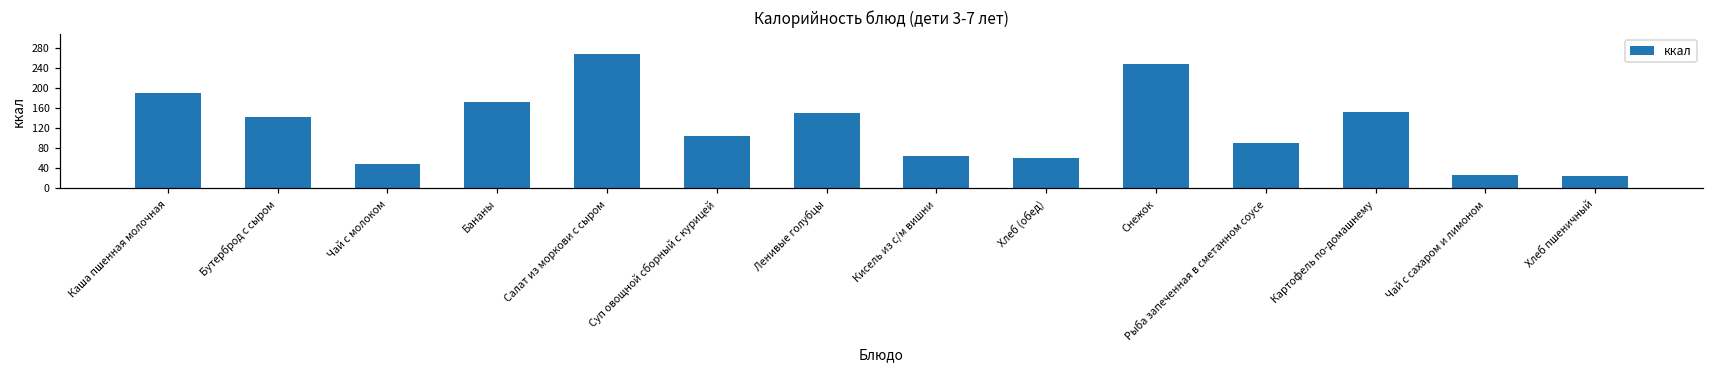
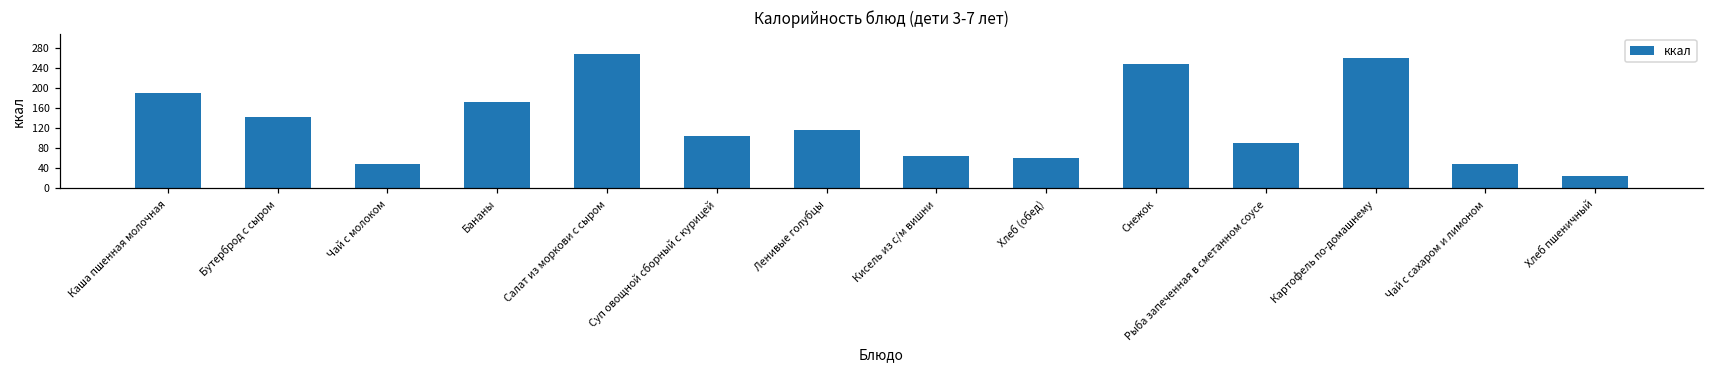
  {
    "Каша пшенная молочная": 190,
    "Бутерброд с сыром": 140,
    "Чай с молоком": 50,
    "Бананы": 170,
    "Салат из моркови с сыром": 270,
    "Суп овощной сборный с курицей": 100,
-   "Ленивые голубцы": 150,
+   "Ленивые голубцы": 120,
    "Кисель из с/м вишни": 60,
    "Хлеб (обед)": 60,
    "Снежок": 250,
    "Рыба запеченная в сметанном соусе": 90,
-   "Картофель по-домашнему": 150,
-   "Чай с сахаром и лимоном": 30,
+   "Картофель по-домашнему": 260,
+   "Чай с сахаром и лимоном": 50,
    "Хлеб пшеничный": 20
  }
